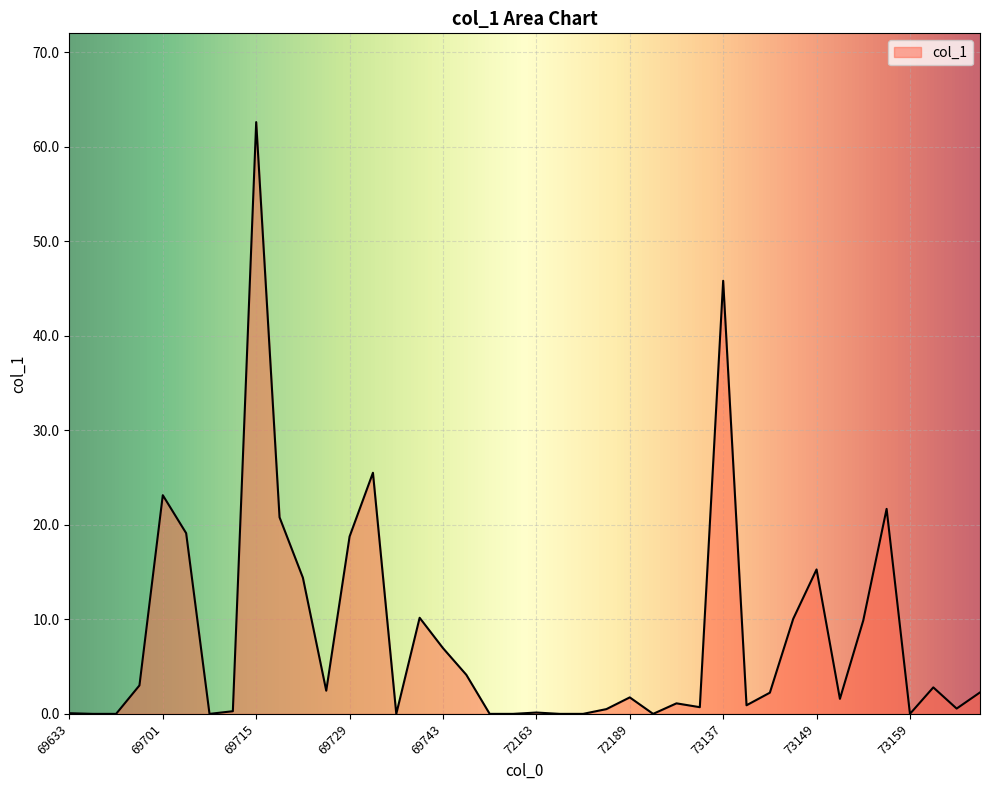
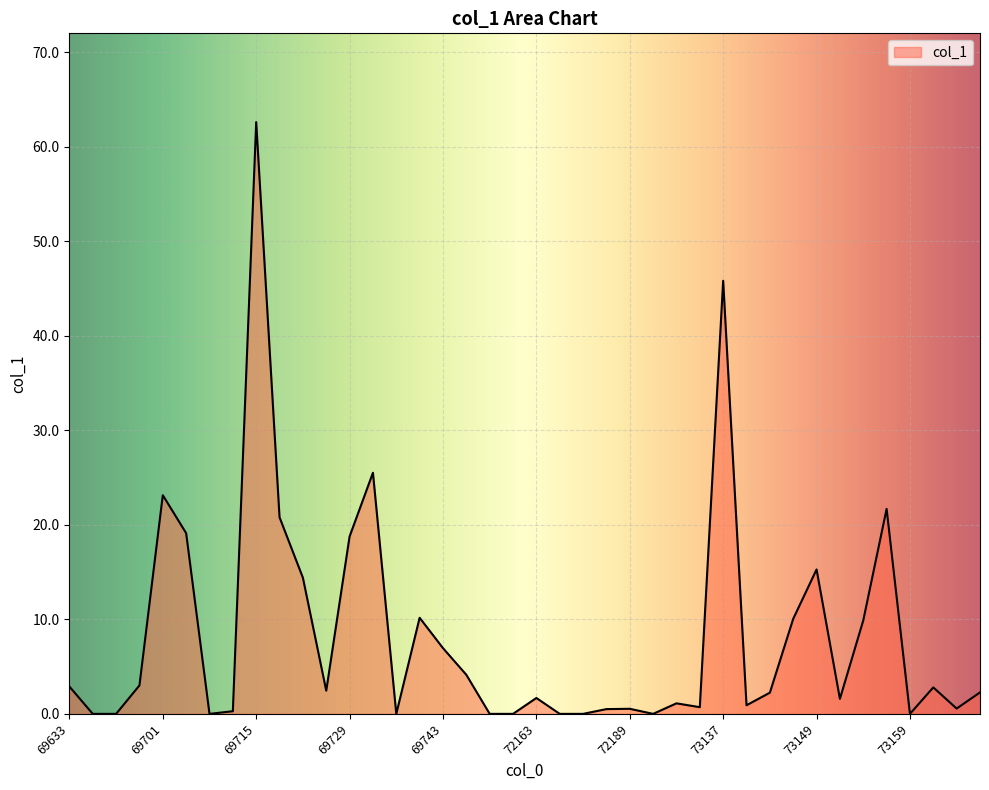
  {
-   "69633": 0,
+   "69633": 3,
    "69701": 23,
    "69715": 63,
    "69729": 19,
    "69743": 7,
-   "72163": 0,
-   "72189": 2,
+   "72163": 2,
+   "72189": 1,
    "73137": 46,
    "73149": 15,
    "73159": 0
  }
